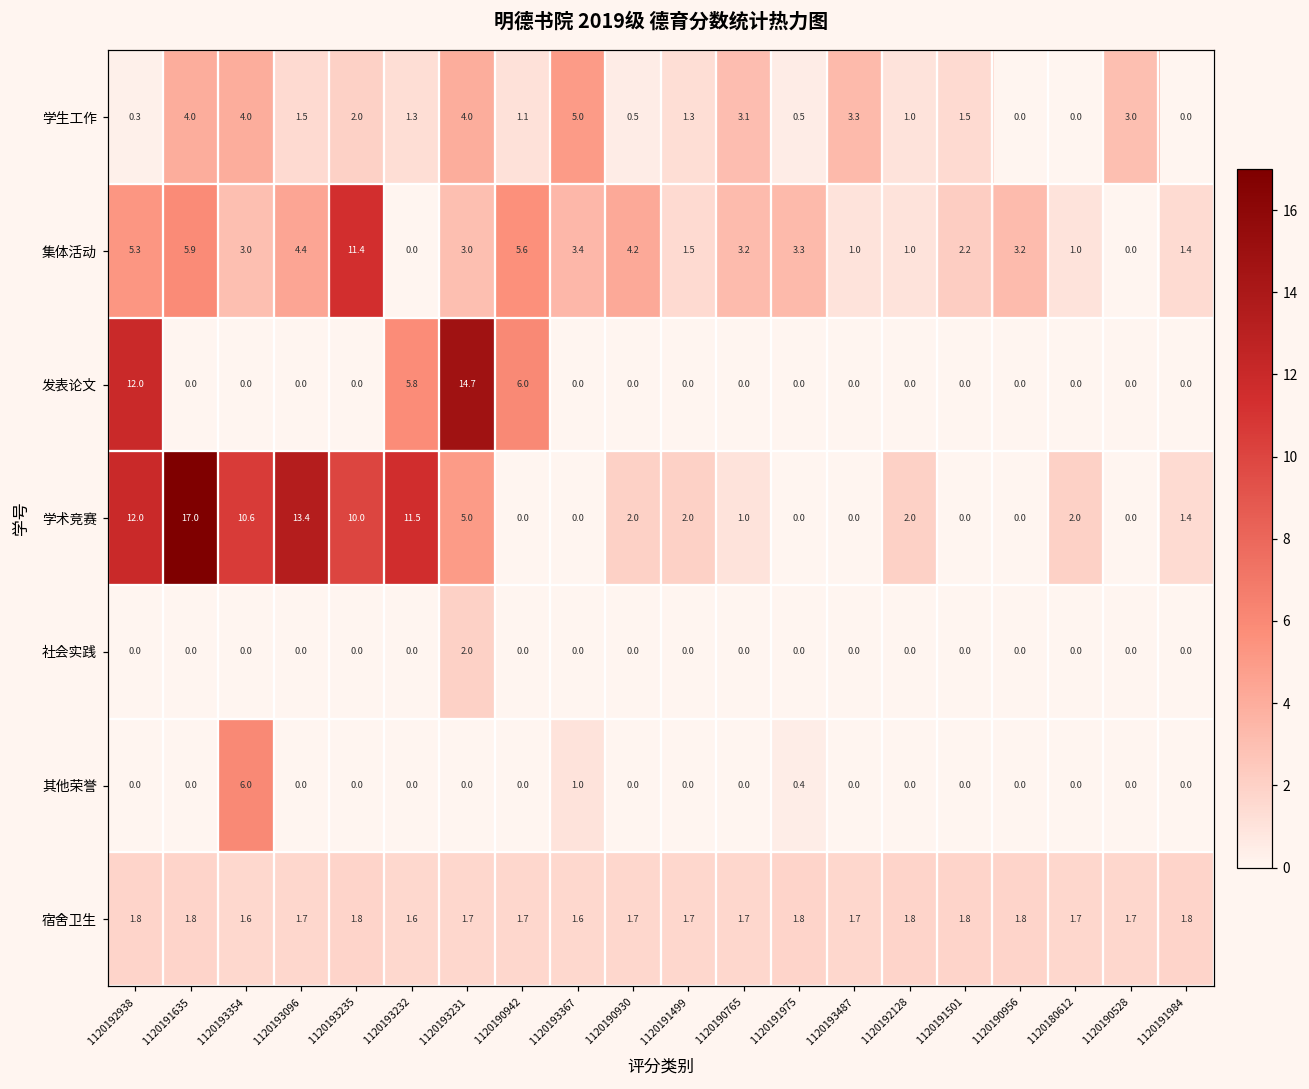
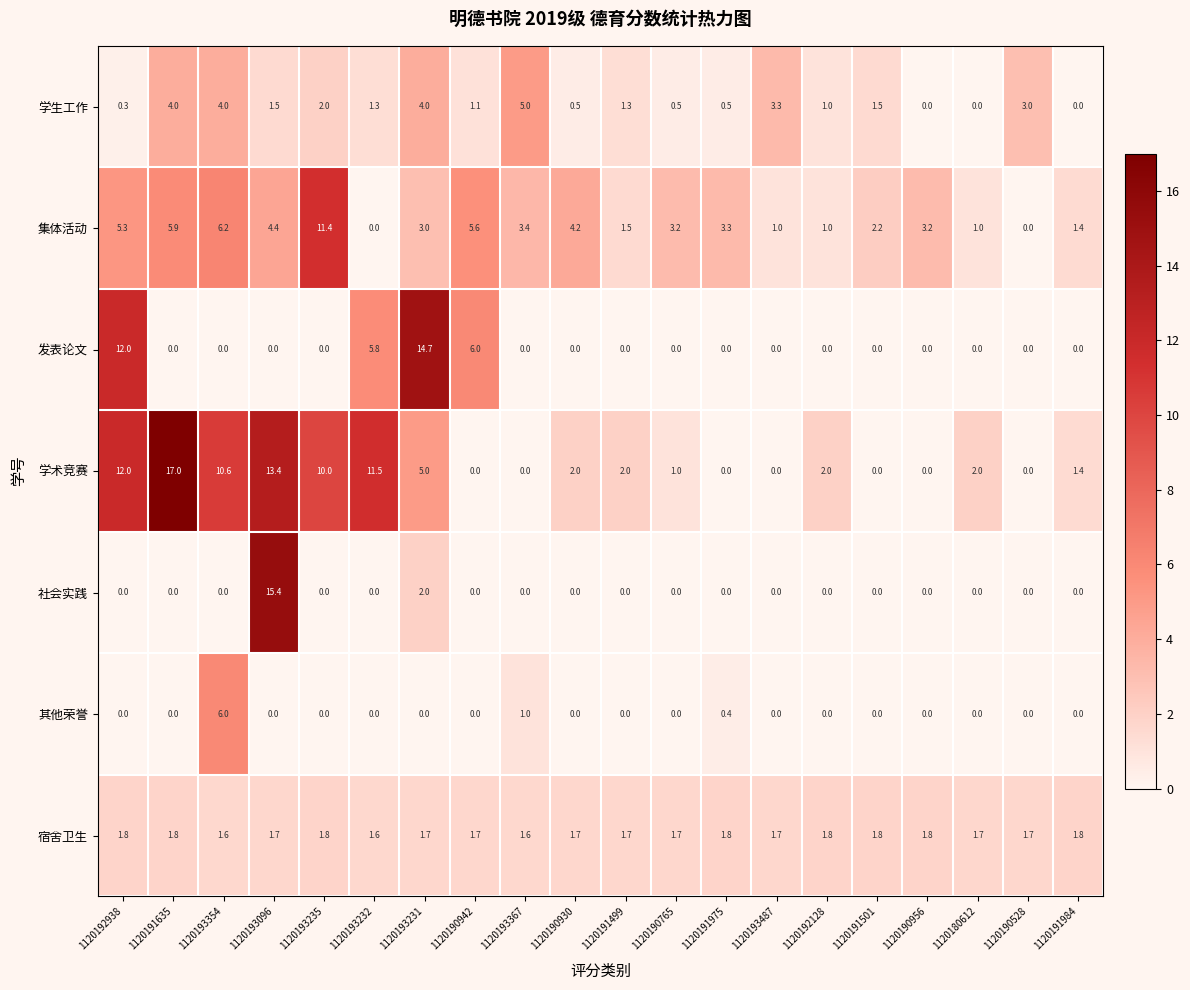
  {
    "学生工作": {
      "1120192938": 0.3,
      "1120191635": 4.0,
      "1120193354": 4.0,
      "1120193096": 1.5,
      "1120193235": 2.0,
      "1120193232": 1.3,
      "1120193231": 4.0,
      "1120190942": 1.1,
      "1120193367": 5.0,
      "1120190930": 0.5,
      "1120191499": 1.3,
-     "1120190765": 3.1,
+     "1120190765": 0.5,
      "1120191975": 0.5,
      "1120193487": 3.3,
      "1120192128": 1.0,
      "1120191501": 1.5,
      "1120190956": 0.0,
      "1120180612": 0.0,
      "1120190528": 3.0,
      "1120191984": 0.0
    },
    "集体活动": {
      "1120192938": 5.3,
      "1120191635": 5.9,
-     "1120193354": 3.0,
+     "1120193354": 6.2,
      "1120193096": 4.4,
      "1120193235": 11.4,
      "1120193232": 0.0,
      "1120193231": 3.0,
      "1120190942": 5.6,
      "1120193367": 3.4,
      "1120190930": 4.2,
      "1120191499": 1.5,
      "1120190765": 3.2,
      "1120191975": 3.3,
      "1120193487": 1.0,
      "1120192128": 1.0,
      "1120191501": 2.2,
      "1120190956": 3.2,
      "1120180612": 1.0,
      "1120190528": 0.0,
      "1120191984": 1.4
    },
    "发表论文": {
      "1120192938": 12.0,
      "1120191635": 0.0,
      "1120193354": 0.0,
      "1120193096": 0.0,
      "1120193235": 0.0,
      "1120193232": 5.8,
      "1120193231": 14.7,
      "1120190942": 6.0,
      "1120193367": 0.0,
      "1120190930": 0.0,
      "1120191499": 0.0,
      "1120190765": 0.0,
      "1120191975": 0.0,
      "1120193487": 0.0,
      "1120192128": 0.0,
      "1120191501": 0.0,
      "1120190956": 0.0,
      "1120180612": 0.0,
      "1120190528": 0.0,
      "1120191984": 0.0
    },
    "学术竞赛": {
      "1120192938": 12.0,
      "1120191635": 17.0,
      "1120193354": 10.6,
      "1120193096": 13.4,
      "1120193235": 10.0,
      "1120193232": 11.5,
      "1120193231": 5.0,
      "1120190942": 0.0,
      "1120193367": 0.0,
      "1120190930": 2.0,
      "1120191499": 2.0,
      "1120190765": 1.0,
      "1120191975": 0.0,
      "1120193487": 0.0,
      "1120192128": 2.0,
      "1120191501": 0.0,
      "1120190956": 0.0,
      "1120180612": 2.0,
      "1120190528": 0.0,
      "1120191984": 1.4
    },
    "社会实践": {
      "1120192938": 0.0,
      "1120191635": 0.0,
      "1120193354": 0.0,
-     "1120193096": 0.0,
+     "1120193096": 15.4,
      "1120193235": 0.0,
      "1120193232": 0.0,
      "1120193231": 2.0,
      "1120190942": 0.0,
      "1120193367": 0.0,
      "1120190930": 0.0,
      "1120191499": 0.0,
      "1120190765": 0.0,
      "1120191975": 0.0,
      "1120193487": 0.0,
      "1120192128": 0.0,
      "1120191501": 0.0,
      "1120190956": 0.0,
      "1120180612": 0.0,
      "1120190528": 0.0,
      "1120191984": 0.0
    },
    "其他荣誉": {
      "1120192938": 0.0,
      "1120191635": 0.0,
      "1120193354": 6.0,
      "1120193096": 0.0,
      "1120193235": 0.0,
      "1120193232": 0.0,
      "1120193231": 0.0,
      "1120190942": 0.0,
      "1120193367": 1.0,
      "1120190930": 0.0,
      "1120191499": 0.0,
      "1120190765": 0.0,
      "1120191975": 0.4,
      "1120193487": 0.0,
      "1120192128": 0.0,
      "1120191501": 0.0,
      "1120190956": 0.0,
      "1120180612": 0.0,
      "1120190528": 0.0,
      "1120191984": 0.0
    },
    "宿舍卫生": {
      "1120192938": 1.8,
      "1120191635": 1.8,
      "1120193354": 1.6,
      "1120193096": 1.7,
      "1120193235": 1.8,
      "1120193232": 1.6,
      "1120193231": 1.7,
      "1120190942": 1.7,
      "1120193367": 1.6,
      "1120190930": 1.7,
      "1120191499": 1.7,
      "1120190765": 1.7,
      "1120191975": 1.8,
      "1120193487": 1.7,
      "1120192128": 1.8,
      "1120191501": 1.8,
      "1120190956": 1.8,
      "1120180612": 1.7,
      "1120190528": 1.7,
      "1120191984": 1.8
    }
  }
